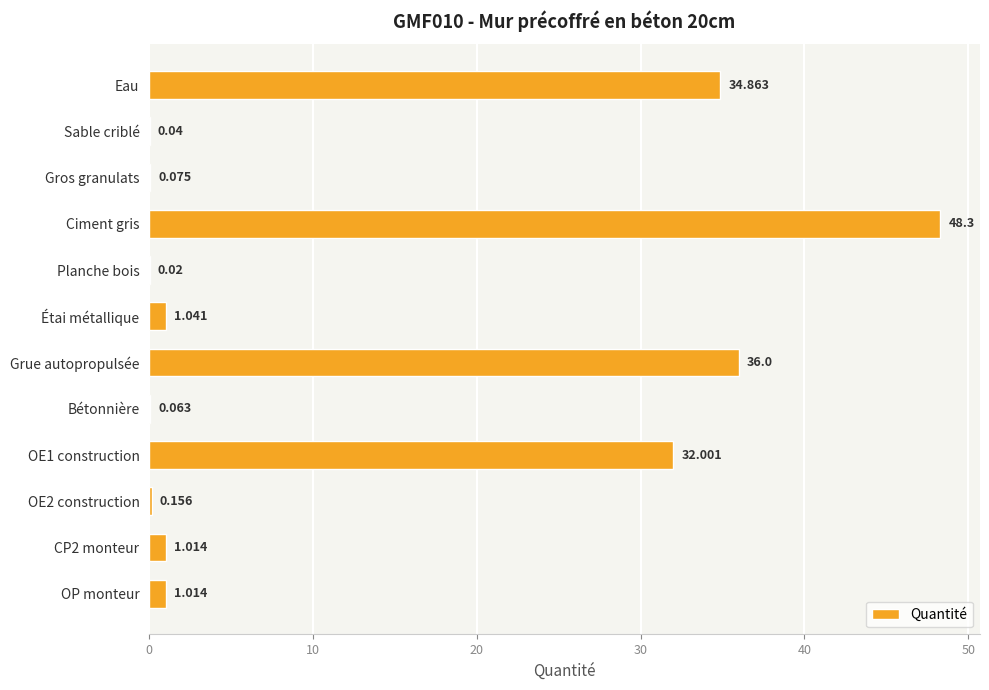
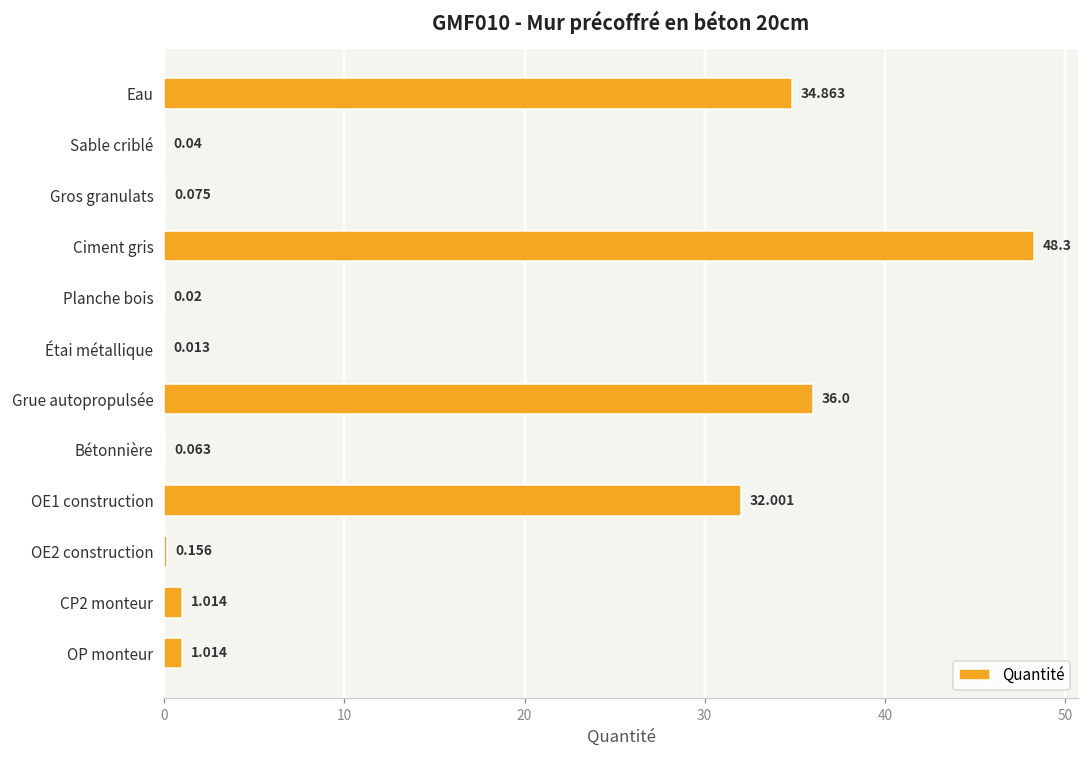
  {
    "Eau": 34.863,
    "Sable criblé": 0.04,
    "Gros granulats": 0.075,
    "Ciment gris": 48.3,
    "Planche bois": 0.02,
-   "Étai métallique": 1.041,
+   "Étai métallique": 0.013,
    "Grue autopropulsée": 36.0,
    "Bétonnière": 0.063,
    "OE1 construction": 32.001,
    "OE2 construction": 0.156,
    "CP2 monteur": 1.014,
    "OP monteur": 1.014
  }
